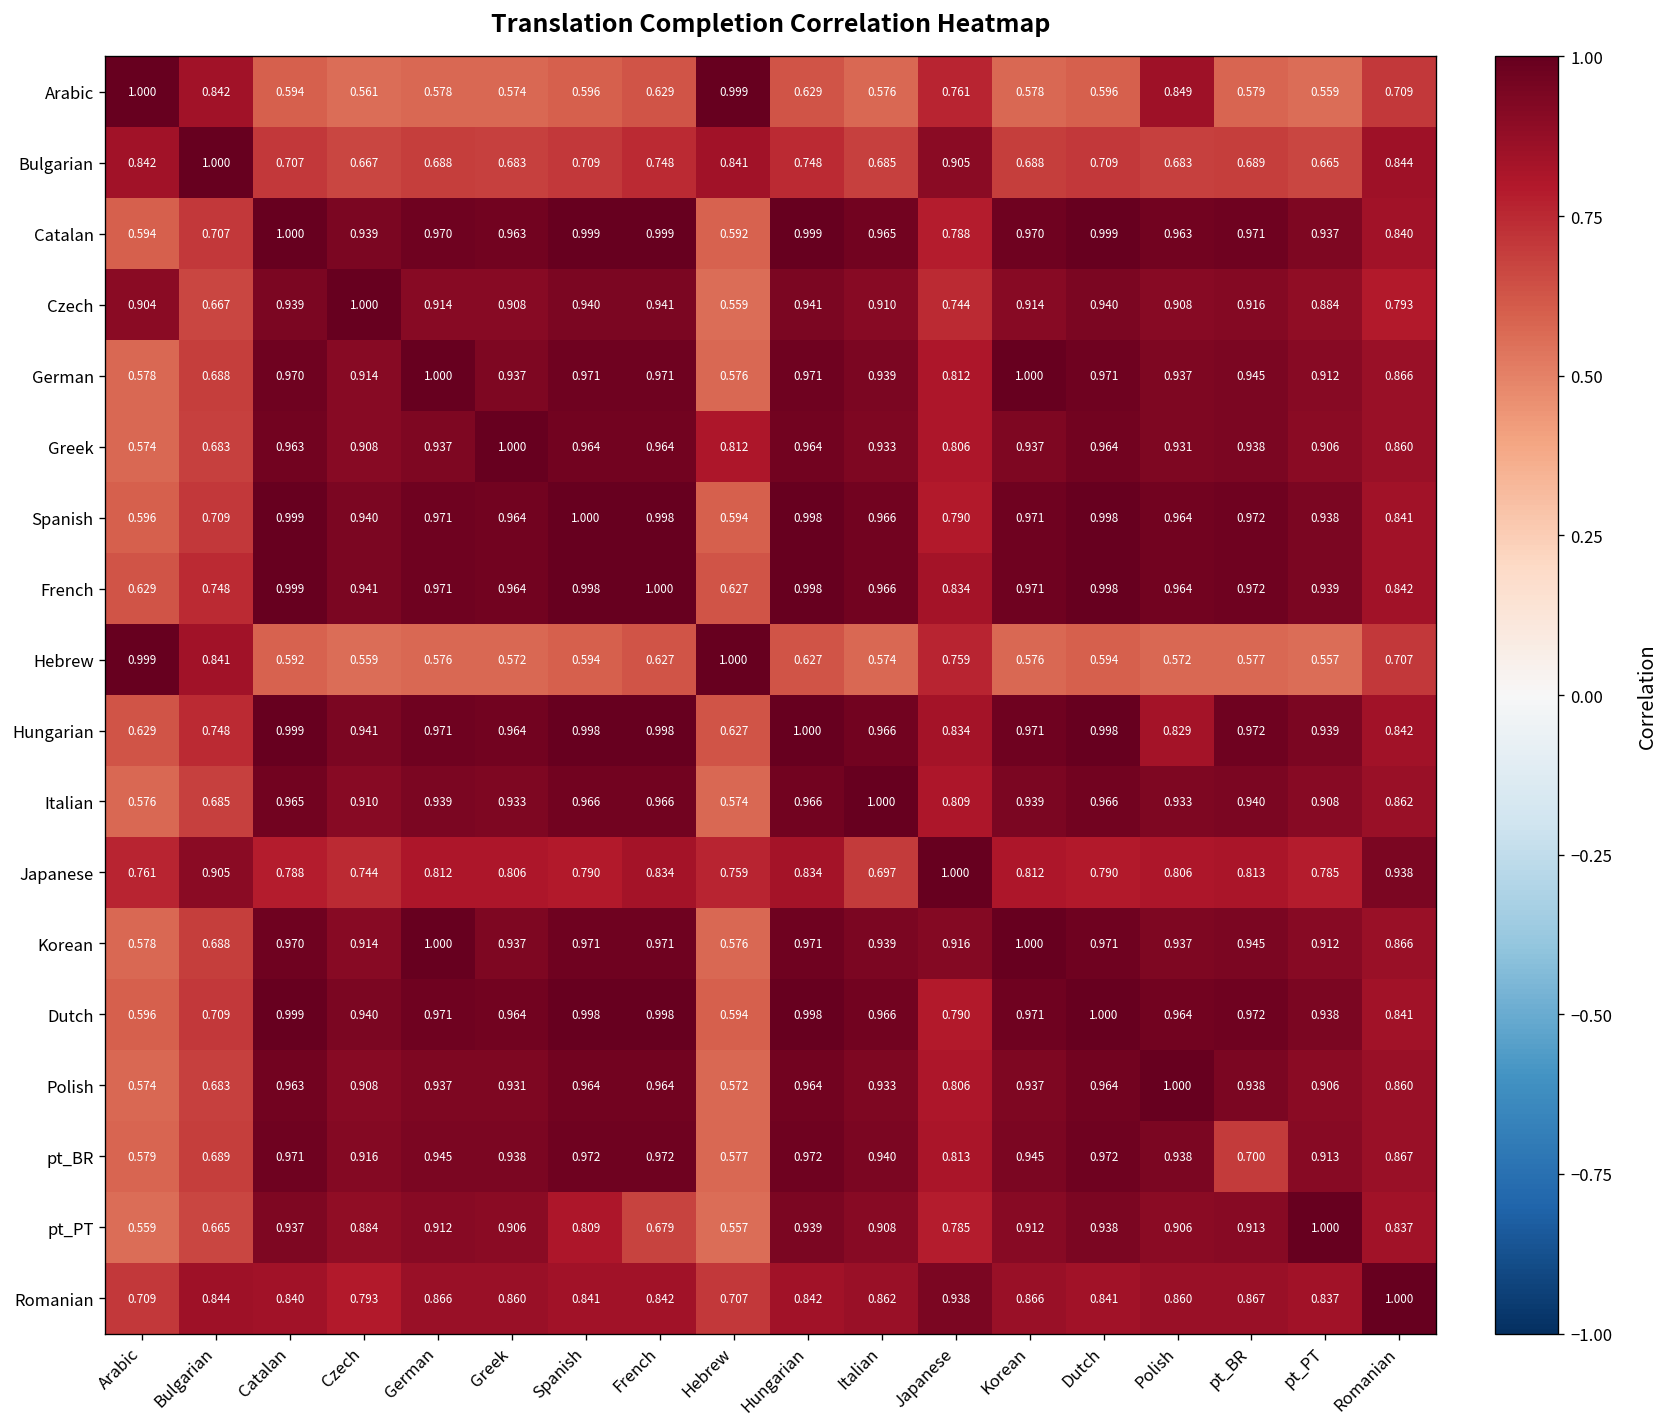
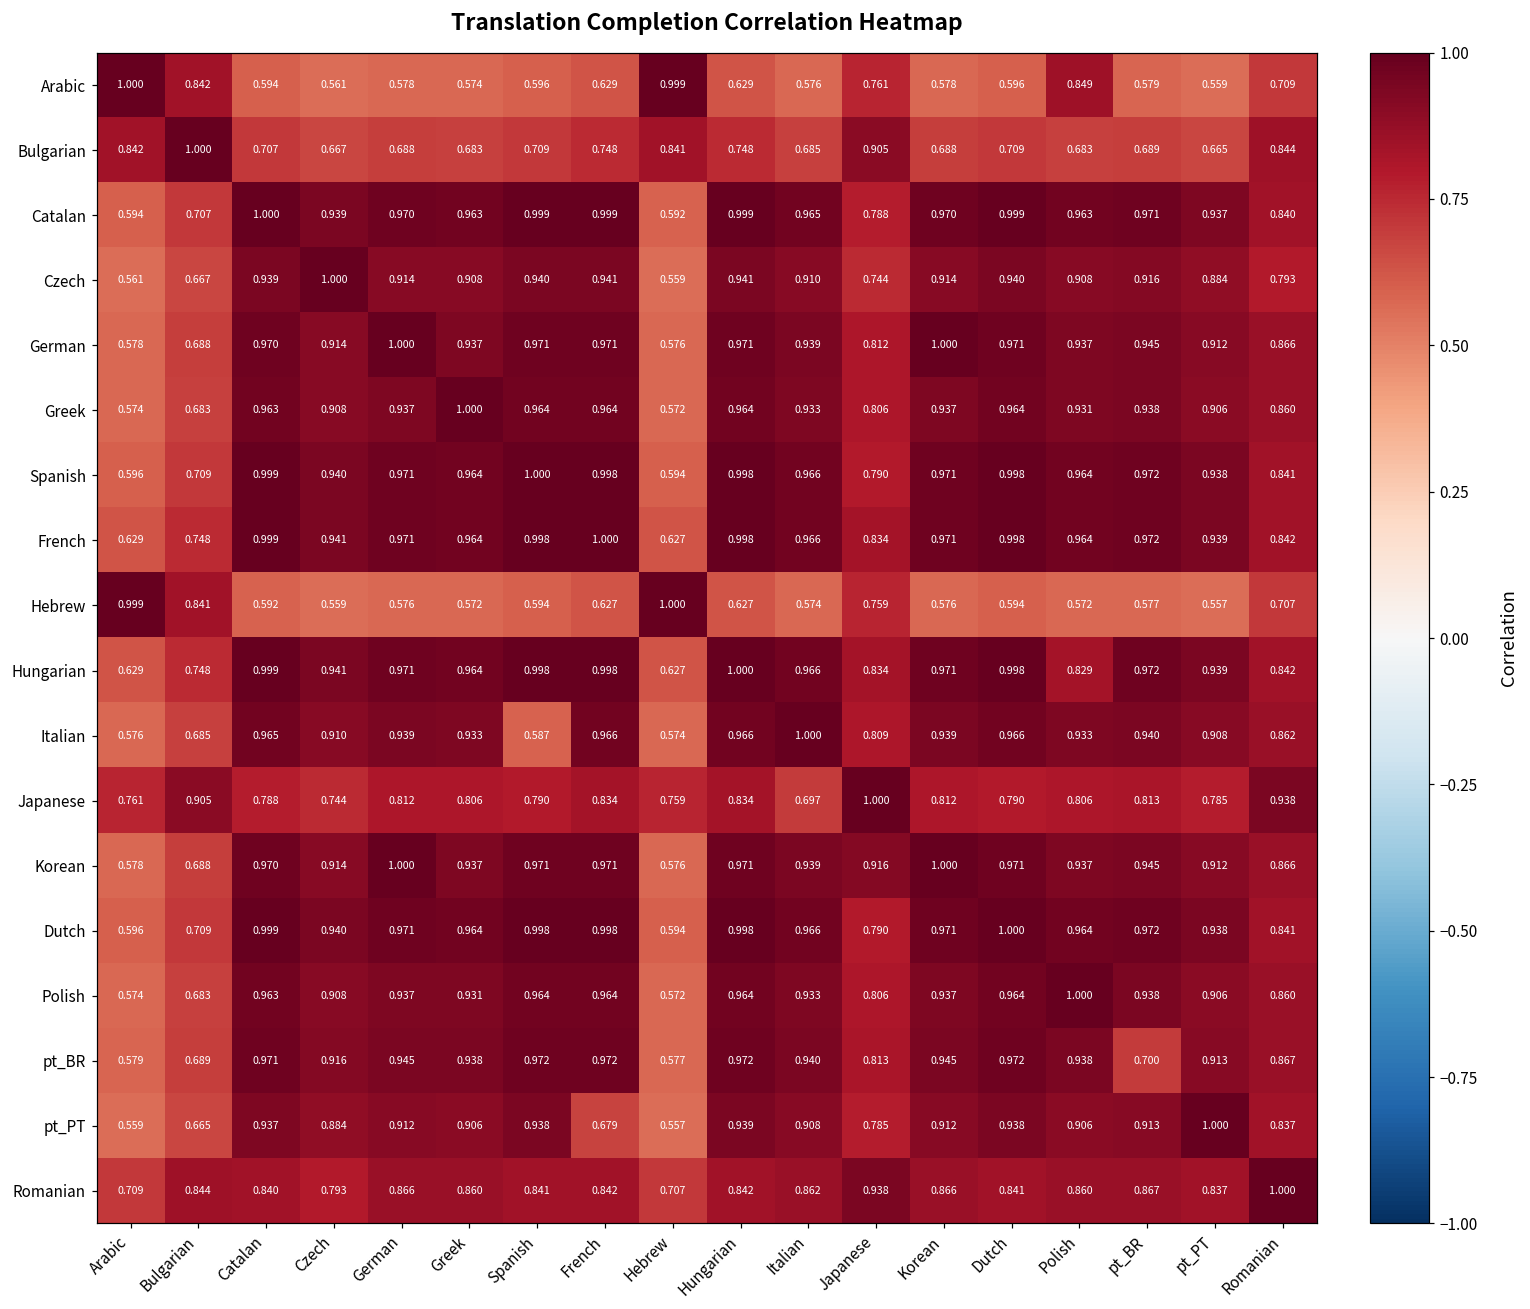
  {
    "Czech": {
-     "Arabic": 0.904,
+     "Arabic": 0.561,
      "Bulgarian": 0.667,
      "Catalan": 0.939,
      "Czech": 1.000,
      "German": 0.914,
      "Greek": 0.908,
      "Spanish": 0.940,
      "French": 0.941,
      "Hebrew": 0.559,
      "Hungarian": 0.941,
      "Italian": 0.910,
      "Japanese": 0.744,
      "Korean": 0.914,
      "Dutch": 0.940,
      "Polish": 0.908,
      "pt_BR": 0.916,
      "pt_PT": 0.884,
      "Romanian": 0.793
    },
    "Greek": {
      "Arabic": 0.574,
      "Bulgarian": 0.683,
      "Catalan": 0.963,
      "Czech": 0.908,
      "German": 0.937,
      "Greek": 1.000,
      "Spanish": 0.964,
      "French": 0.964,
-     "Hebrew": 0.812,
+     "Hebrew": 0.572,
      "Hungarian": 0.964,
      "Italian": 0.933,
      "Japanese": 0.806,
      "Korean": 0.937,
      "Dutch": 0.964,
      "Polish": 0.931,
      "pt_BR": 0.938,
      "pt_PT": 0.906,
      "Romanian": 0.860
    },
    "Italian": {
      "Arabic": 0.576,
      "Bulgarian": 0.685,
      "Catalan": 0.965,
      "Czech": 0.910,
      "German": 0.939,
      "Greek": 0.933,
-     "Spanish": 0.966,
+     "Spanish": 0.587,
      "French": 0.966,
      "Hebrew": 0.574,
      "Hungarian": 0.966,
      "Italian": 1.000,
      "Japanese": 0.809,
      "Korean": 0.939,
      "Dutch": 0.966,
      "Polish": 0.933,
      "pt_BR": 0.940,
      "pt_PT": 0.908,
      "Romanian": 0.862
    },
    "pt_PT": {
      "Arabic": 0.559,
      "Bulgarian": 0.665,
      "Catalan": 0.937,
      "Czech": 0.884,
      "German": 0.912,
      "Greek": 0.906,
-     "Spanish": 0.809,
+     "Spanish": 0.938,
      "French": 0.679,
      "Hebrew": 0.557,
      "Hungarian": 0.939,
      "Italian": 0.908,
      "Japanese": 0.785,
      "Korean": 0.912,
      "Dutch": 0.938,
      "Polish": 0.906,
      "pt_BR": 0.913,
      "pt_PT": 1.000,
      "Romanian": 0.837
    }
  }
